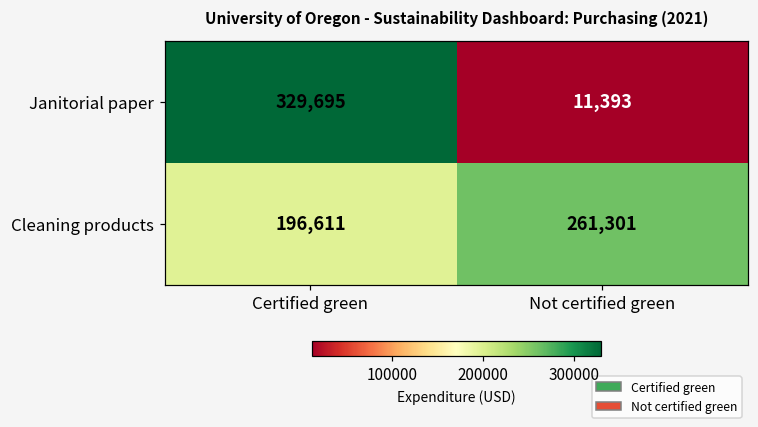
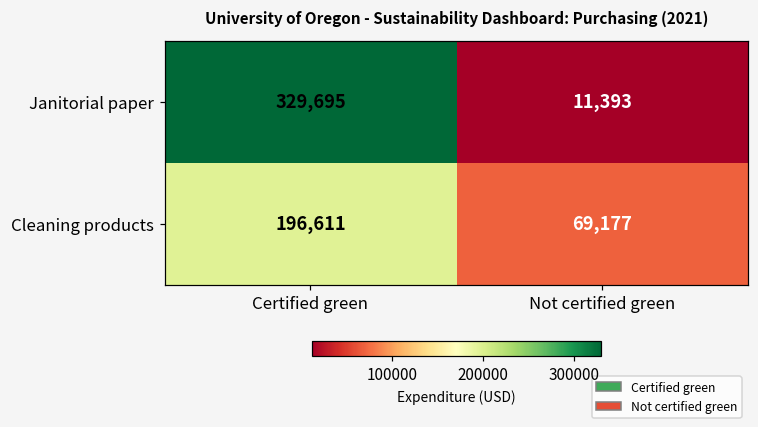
  {
    "Janitorial paper": {
      "Certified green": "329,695",
      "Not certified green": "11,393"
    },
    "Cleaning products": {
      "Certified green": "196,611",
-     "Not certified green": "261,301"
+     "Not certified green": "69,177"
    }
  }
